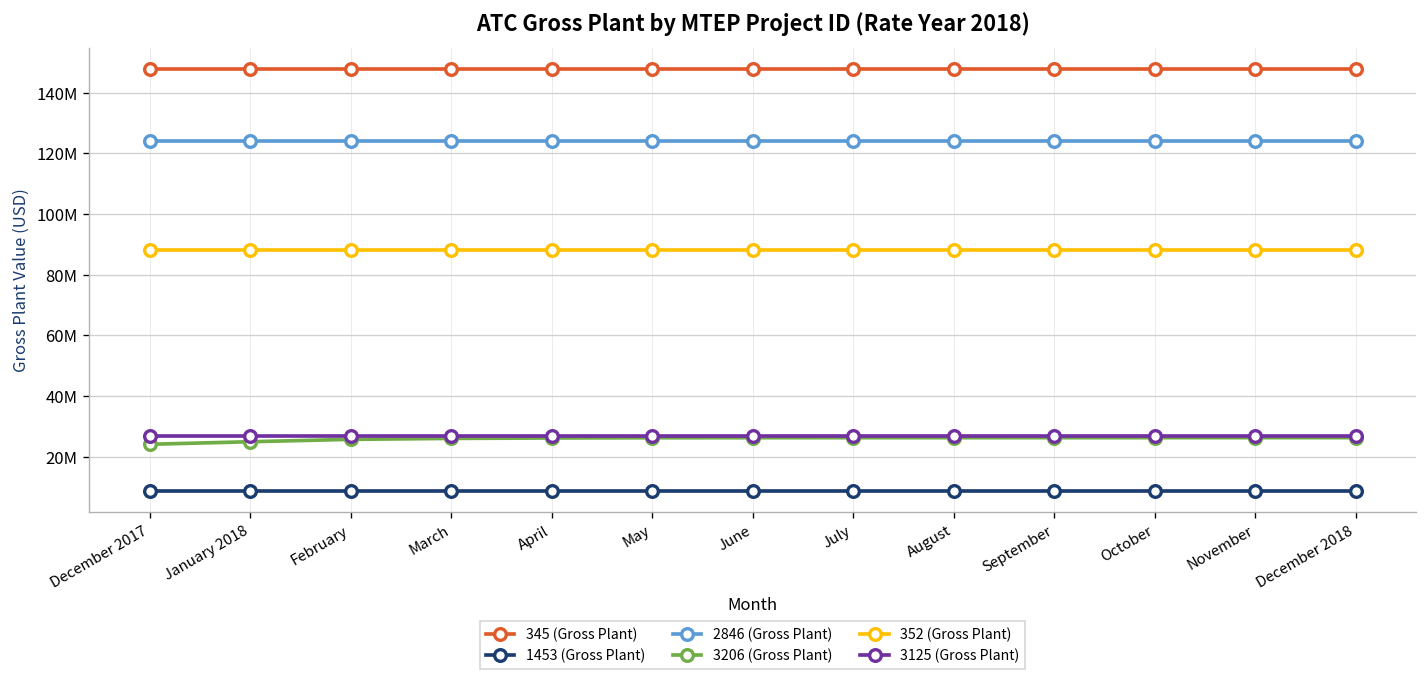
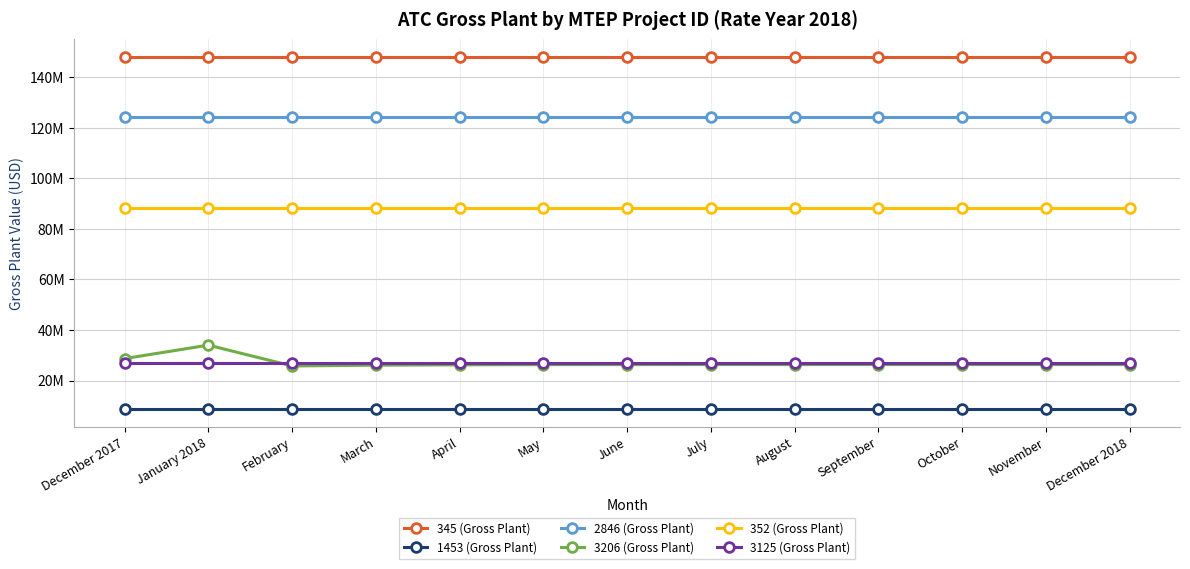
  {
    "345 (Gross Plant)": {
      "December 2017": 148000000,
      "January 2018": 148000000,
      "February": 148000000,
      "March": 148000000,
      "April": 148000000,
      "May": 148000000,
      "June": 148000000,
      "July": 148000000,
      "August": 148000000,
      "September": 148000000,
      "October": 148000000,
      "November": 148000000,
      "December 2018": 148000000
    },
    "1453 (Gross Plant)": {
      "December 2017": 9000000,
      "January 2018": 9000000,
      "February": 9000000,
      "March": 9000000,
      "April": 9000000,
      "May": 9000000,
      "June": 9000000,
      "July": 9000000,
      "August": 9000000,
      "September": 9000000,
      "October": 9000000,
      "November": 9000000,
      "December 2018": 9000000
    },
    "2846 (Gross Plant)": {
      "December 2017": 124000000,
      "January 2018": 124000000,
      "February": 124000000,
      "March": 124000000,
      "April": 124000000,
      "May": 124000000,
      "June": 124000000,
      "July": 124000000,
      "August": 124000000,
      "September": 124000000,
      "October": 124000000,
      "November": 124000000,
      "December 2018": 124000000
    },
    "3206 (Gross Plant)": {
-     "December 2017": 24000000,
-     "January 2018": 25000000,
+     "December 2017": 29000000,
+     "January 2018": 34000000,
      "February": 26000000
    },
    "352 (Gross Plant)": {
      "December 2017": 88000000,
      "January 2018": 88000000,
      "February": 88000000,
      "March": 88000000,
      "April": 88000000,
      "May": 88000000,
      "June": 88000000,
      "July": 88000000,
      "August": 88000000,
      "September": 88000000,
      "October": 88000000,
      "November": 88000000,
      "December 2018": 88000000
    },
    "3125 (Gross Plant)": {
      "December 2017": 27000000,
      "January 2018": 27000000,
      "February": 27000000
    }
  }
